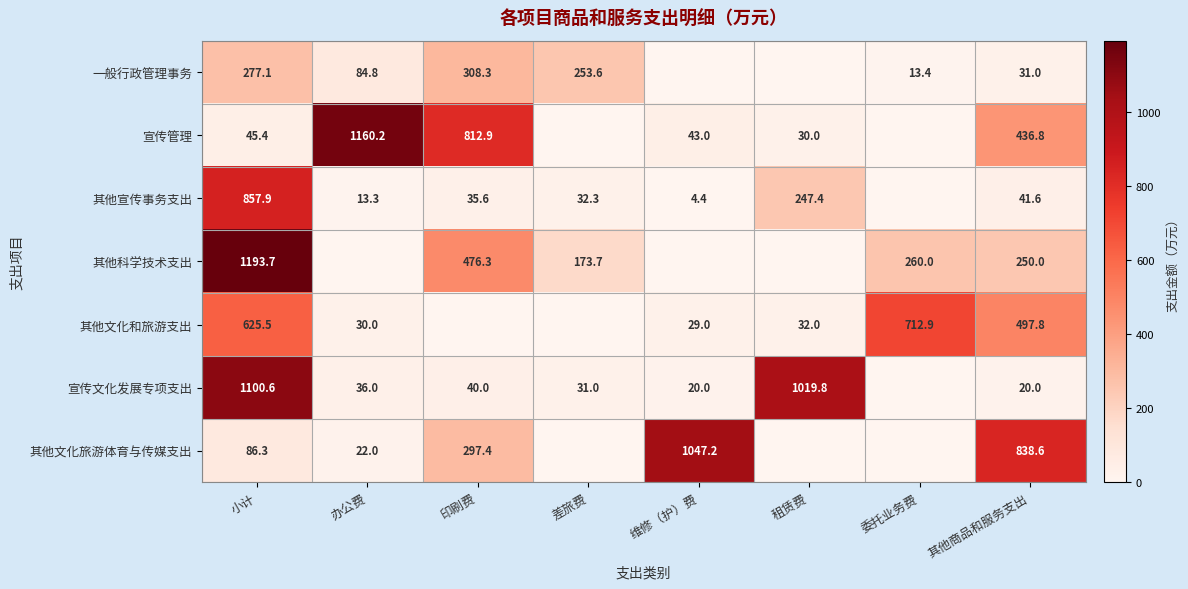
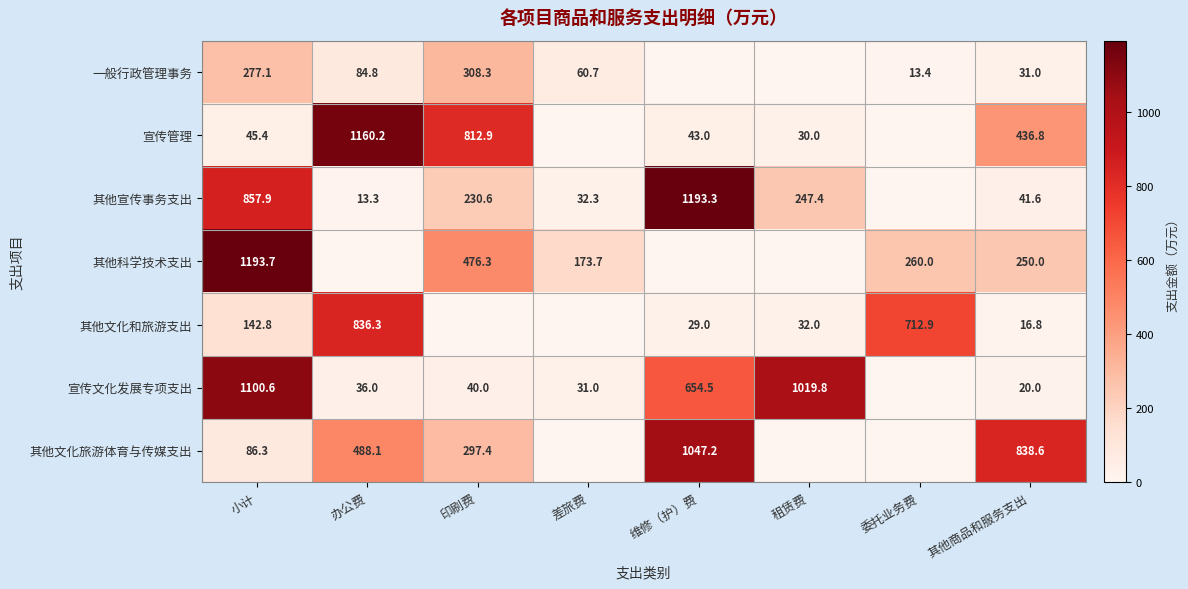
  {
    "一般行政管理事务": {
      "小计": 277.1,
      "办公费": 84.8,
      "印刷费": 308.3,
-     "差旅费": 253.6,
+     "差旅费": 60.7,
      "委托业务费": 13.4,
      "其他商品和服务支出": 31.0
    },
    "宣传管理": {
      "小计": 45.4,
      "办公费": 1160.2,
      "印刷费": 812.9,
      "维修（护）费": 43.0,
      "租赁费": 30.0,
      "其他商品和服务支出": 436.8
    },
    "其他宣传事务支出": {
      "小计": 857.9,
      "办公费": 13.3,
-     "印刷费": 35.6,
+     "印刷费": 230.6,
      "差旅费": 32.3,
-     "维修（护）费": 4.4,
+     "维修（护）费": 1193.3,
      "租赁费": 247.4,
      "其他商品和服务支出": 41.6
    },
    "其他科学技术支出": {
      "小计": 1193.7,
      "印刷费": 476.3,
      "差旅费": 173.7,
      "委托业务费": 260.0,
      "其他商品和服务支出": 250.0
    },
    "其他文化和旅游支出": {
-     "小计": 625.5,
-     "办公费": 30.0,
+     "小计": 142.8,
+     "办公费": 836.3,
      "维修（护）费": 29.0,
      "租赁费": 32.0,
      "委托业务费": 712.9,
-     "其他商品和服务支出": 497.8
+     "其他商品和服务支出": 16.8
    },
    "宣传文化发展专项支出": {
      "小计": 1100.6,
      "办公费": 36.0,
      "印刷费": 40.0,
      "差旅费": 31.0,
-     "维修（护）费": 20.0,
+     "维修（护）费": 654.5,
      "租赁费": 1019.8,
      "其他商品和服务支出": 20.0
    },
    "其他文化旅游体育与传媒支出": {
      "小计": 86.3,
-     "办公费": 22.0,
+     "办公费": 488.1,
      "印刷费": 297.4,
      "维修（护）费": 1047.2,
      "其他商品和服务支出": 838.6
    }
  }
